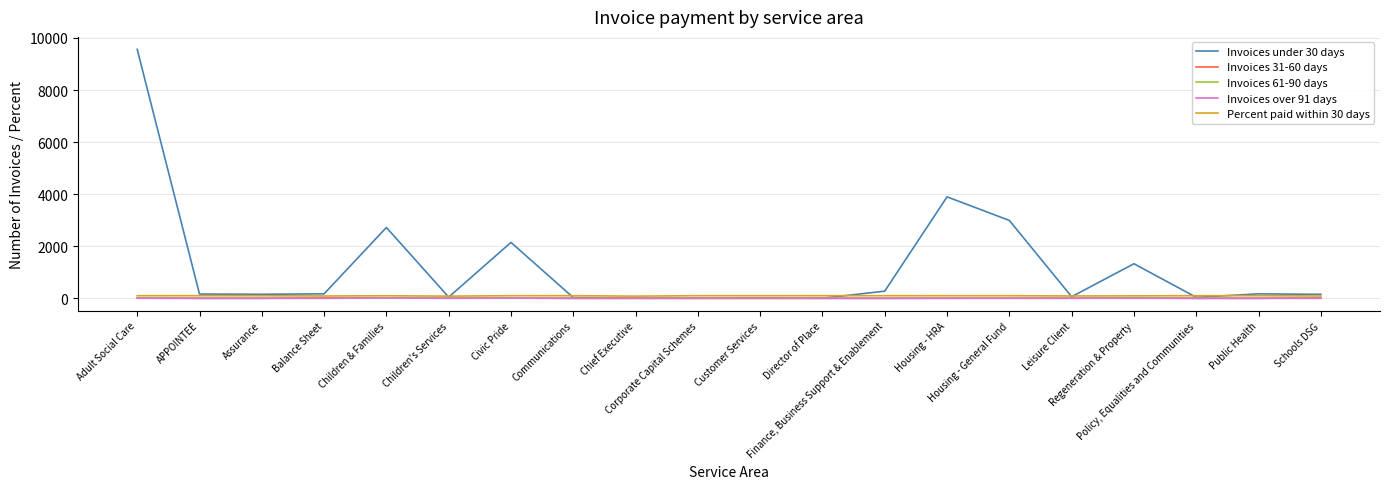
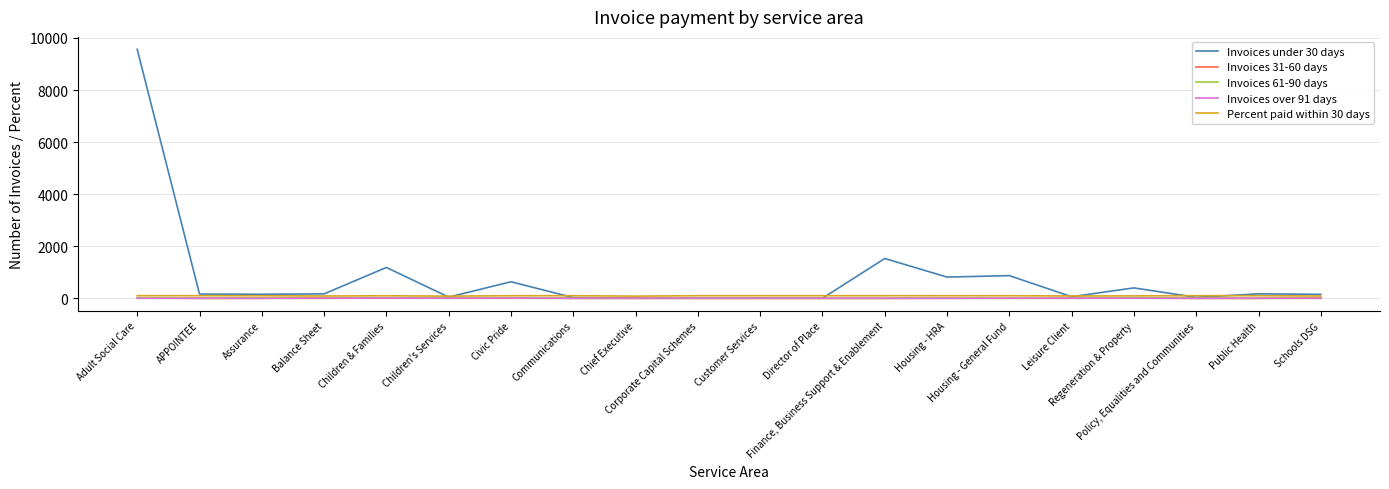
  {
    "Invoices under 30 days": {
      "Adult Social Care": 9600,
-     "Children & Families": 2700,
-     "Civic Pride": 2100,
-     "Finance, Business Support & Enablement": 300,
-     "Housing - HRA": 3900,
-     "Housing - General Fund": 3000,
-     "Regeneration & Property": 1300
+     "Children & Families": 1200,
+     "Civic Pride": 600,
+     "Finance, Business Support & Enablement": 1500,
+     "Housing - HRA": 800,
+     "Housing - General Fund": 900,
+     "Regeneration & Property": 400
    },
    "Invoices over 91 days": {
      "Adult Social Care": 0,
      "APPOINTEE": 0,
      "Assurance": 0,
      "Finance, Business Support & Enablement": 0,
      "Housing - HRA": 0,
      "Housing - General Fund": 0,
      "Public Health": 0
    },
    "Percent paid within 30 days": {
      "Finance, Business Support & Enablement": 100
    }
  }
